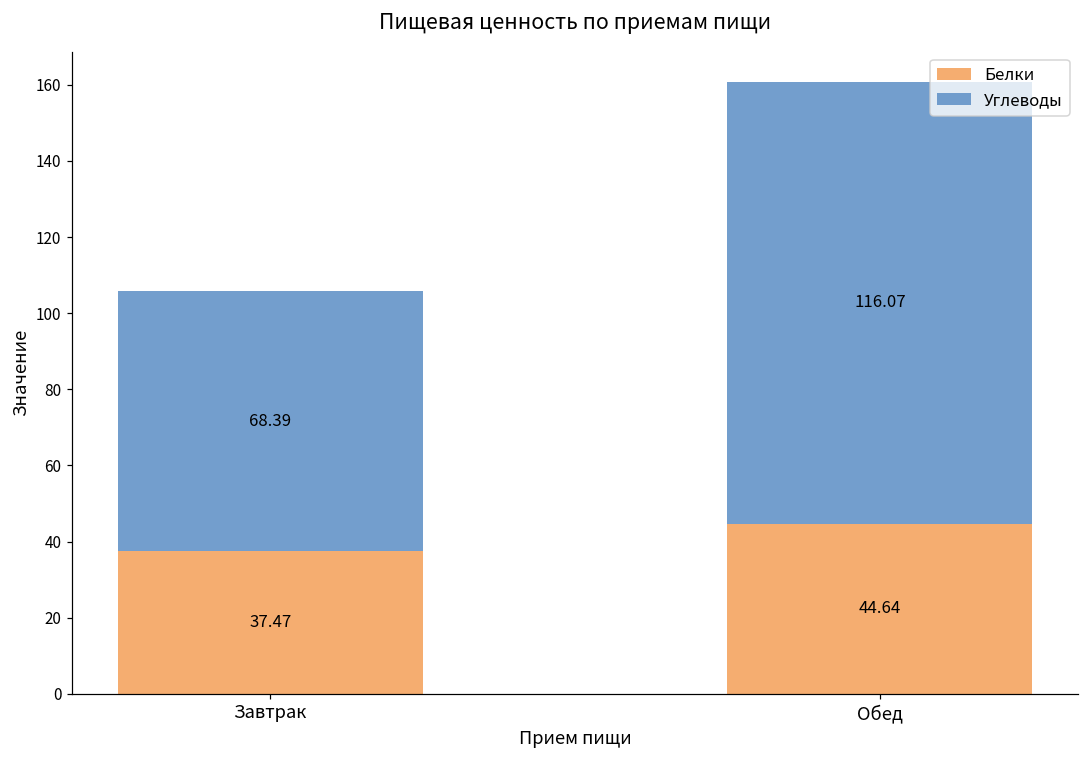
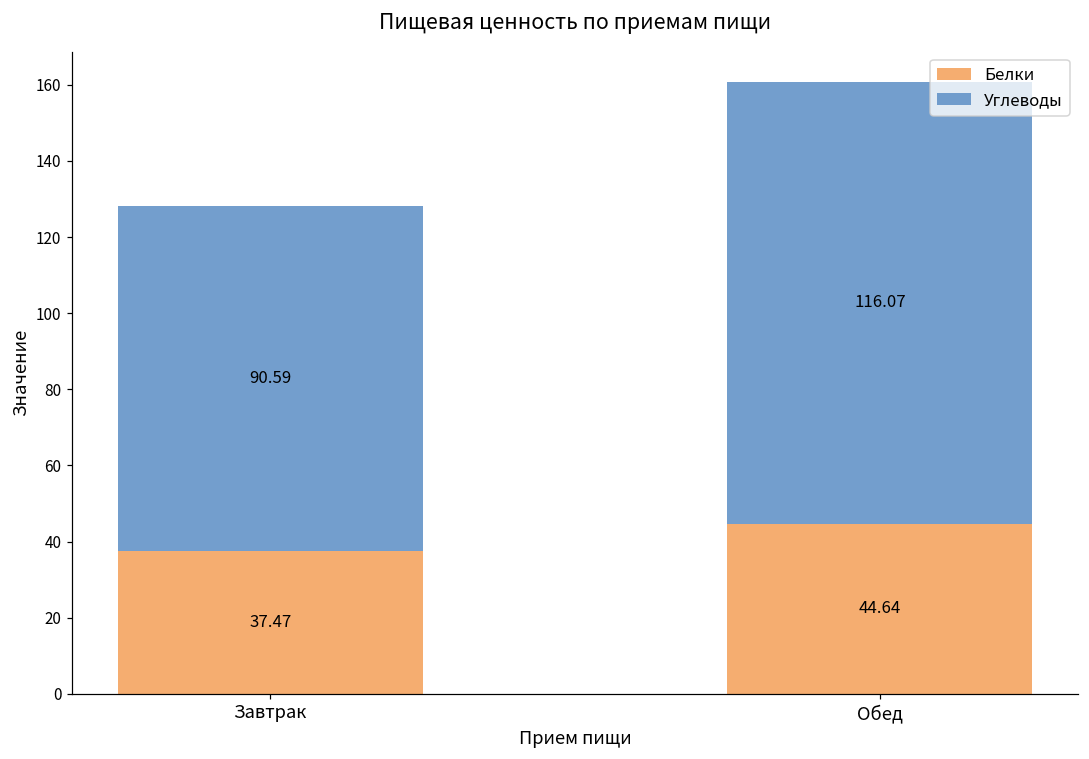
  {
    "Белки": {
      "Завтрак": 37.47,
      "Обед": 44.64
    },
    "Углеводы": {
-     "Завтрак": 68.39,
+     "Завтрак": 90.59,
      "Обед": 116.07
    }
  }
